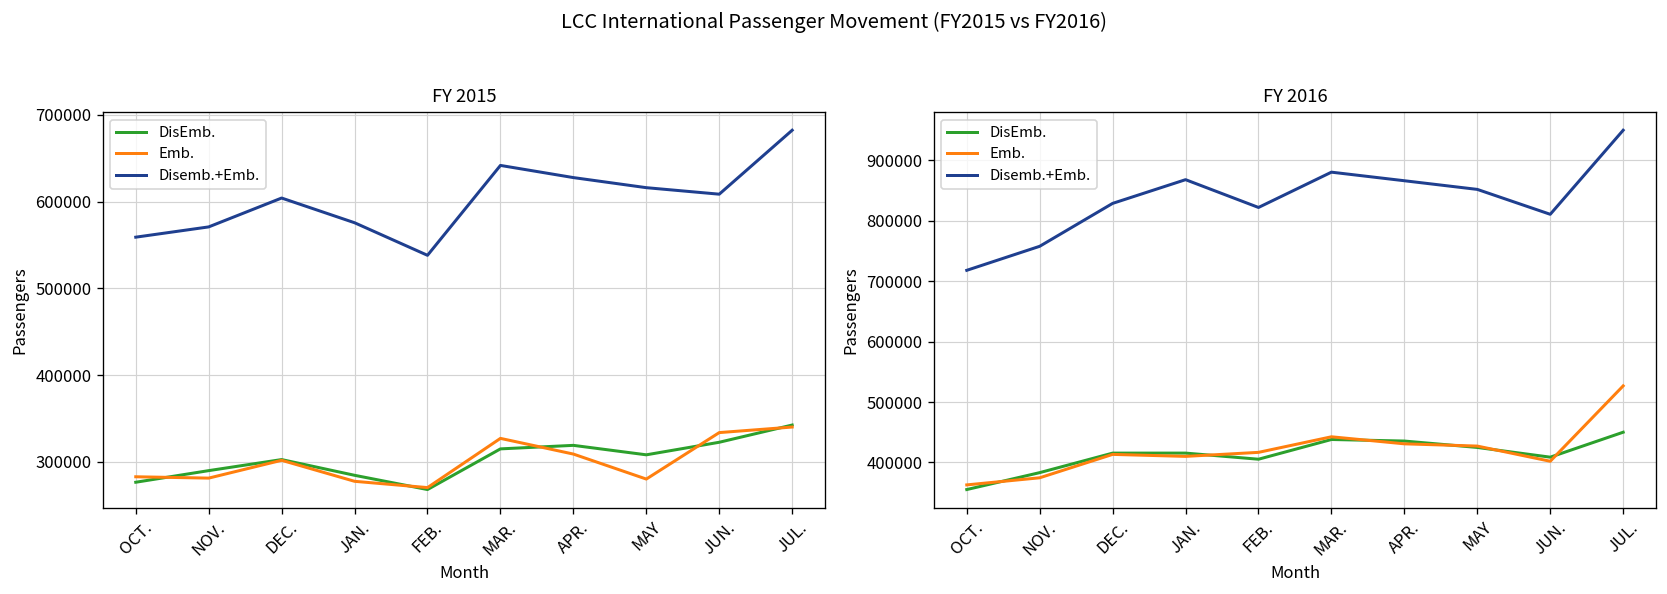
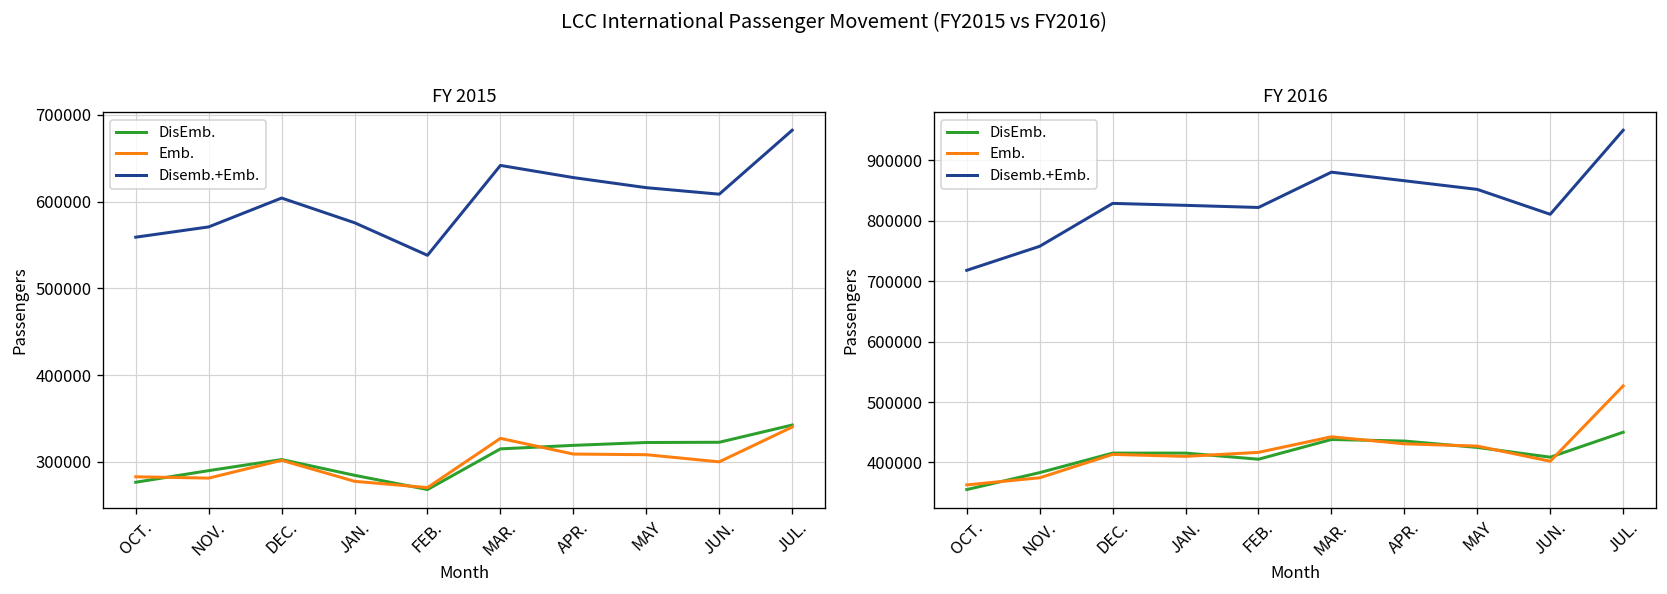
  {
    "FY 2015": {
      "DisEmb.": {
        "OCT.": 280000,
        "NOV.": 290000,
        "JAN.": 280000,
        "MAR.": 310000,
        "APR.": 320000,
-       "MAY": 310000,
+       "MAY": 320000,
        "JUN.": 320000
      },
      "Emb.": {
        "OCT.": 280000,
        "NOV.": 280000,
        "JAN.": 280000,
        "MAR.": 330000,
        "APR.": 310000,
-       "MAY": 280000,
-       "JUN.": 330000
+       "MAY": 310000,
+       "JUN.": 300000
      },
      "Disemb.+Emb.": {
        "OCT.": 560000,
        "NOV.": 570000,
        "DEC.": 600000,
        "JAN.": 580000,
        "FEB.": 540000,
        "MAR.": 640000,
        "APR.": 630000,
        "MAY": 620000,
        "JUN.": 610000,
        "JUL.": 680000
      }
    },
    "FY 2016": {
      "DisEmb.": {
        "OCT.": 360000,
        "NOV.": 380000,
        "JAN.": 420000,
        "FEB.": 410000,
        "JUN.": 410000,
        "JUL.": 450000
      },
      "Emb.": {
        "OCT.": 360000,
        "NOV.": 370000,
        "JAN.": 410000,
        "FEB.": 420000,
        "JUN.": 400000,
        "JUL.": 530000
      },
      "Disemb.+Emb.": {
        "OCT.": 720000,
        "NOV.": 760000,
        "DEC.": 830000,
-       "JAN.": 870000,
+       "JAN.": 830000,
        "FEB.": 820000,
        "MAR.": 880000,
        "APR.": 870000,
        "MAY": 850000,
        "JUN.": 810000,
        "JUL.": 950000
      }
    }
  }
